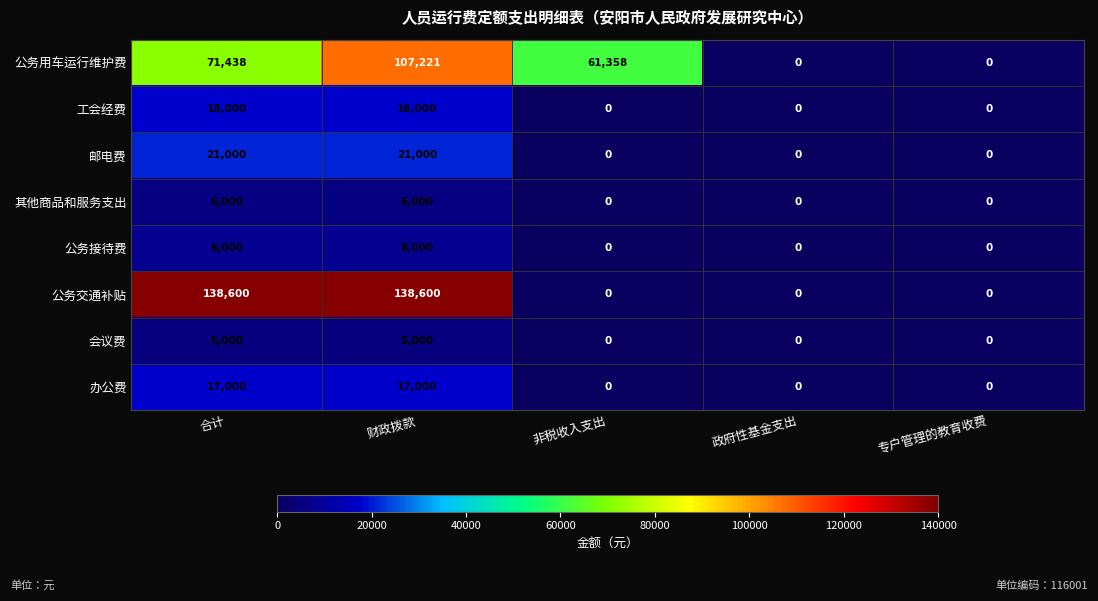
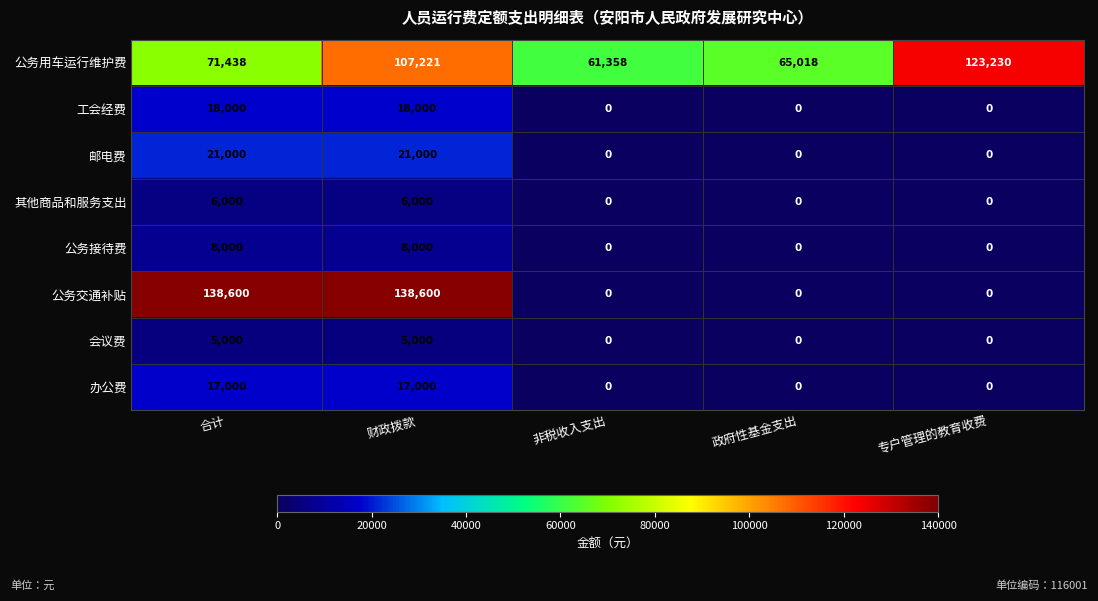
  {
    "公务用车运行维护费": {
      "合计": "71,438",
      "财政拨款": "107,221",
      "非税收入支出": "61,358",
-     "政府性基金支出": "0",
-     "专户管理的教育收费": "0"
+     "政府性基金支出": "65,018",
+     "专户管理的教育收费": "123,230"
    },
    "工会经费": {
      "合计": "18,000",
      "财政拨款": "18,000",
      "非税收入支出": "0",
      "政府性基金支出": "0",
      "专户管理的教育收费": "0"
    },
    "邮电费": {
      "合计": "21,000",
      "财政拨款": "21,000",
      "非税收入支出": "0",
      "政府性基金支出": "0",
      "专户管理的教育收费": "0"
    },
    "其他商品和服务支出": {
      "合计": "6,000",
      "财政拨款": "6,000",
      "非税收入支出": "0",
      "政府性基金支出": "0",
      "专户管理的教育收费": "0"
    },
    "公务接待费": {
      "合计": "8,000",
      "财政拨款": "8,000",
      "非税收入支出": "0",
      "政府性基金支出": "0",
      "专户管理的教育收费": "0"
    },
    "公务交通补贴": {
      "合计": "138,600",
      "财政拨款": "138,600",
      "非税收入支出": "0",
      "政府性基金支出": "0",
      "专户管理的教育收费": "0"
    },
    "会议费": {
      "合计": "5,000",
      "财政拨款": "5,000",
      "非税收入支出": "0",
      "政府性基金支出": "0",
      "专户管理的教育收费": "0"
    },
    "办公费": {
      "合计": "17,000",
      "财政拨款": "17,000",
      "非税收入支出": "0",
      "政府性基金支出": "0",
      "专户管理的教育收费": "0"
    }
  }
